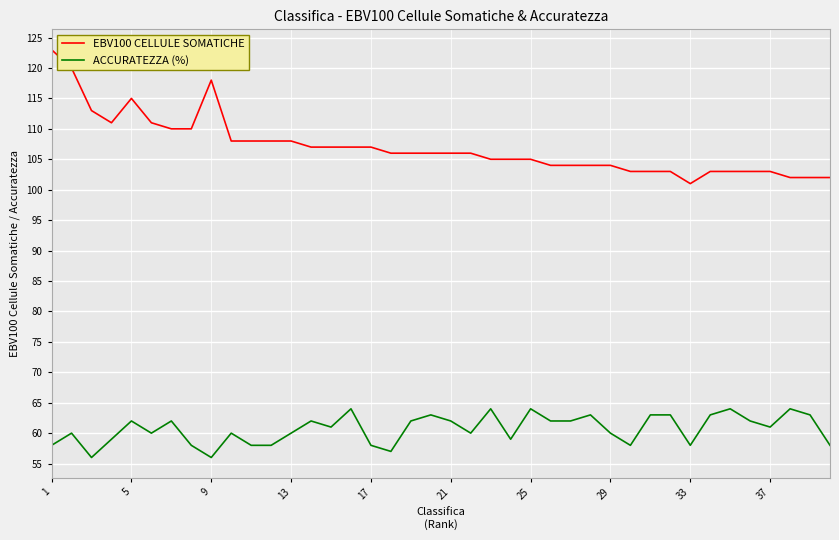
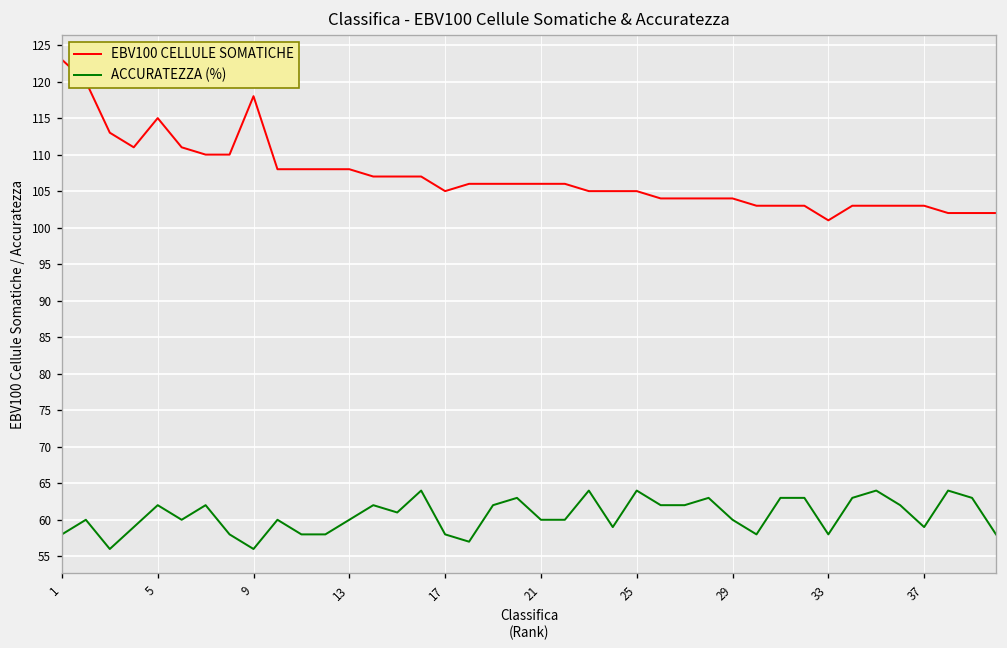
  {
    "EBV100 CELLULE SOMATICHE": {
      "1": 123,
      "5": 115,
      "9": 118,
      "13": 108,
-     "17": 107,
+     "17": 105,
      "21": 106,
      "25": 105,
      "29": 104,
      "33": 101,
      "37": 103
    },
    "ACCURATEZZA (%)": {
      "1": 58,
      "5": 62,
      "9": 56,
      "13": 60,
      "17": 58,
-     "21": 62,
+     "21": 60,
      "25": 64,
      "29": 60,
      "33": 58,
-     "37": 61
+     "37": 59
    }
  }
